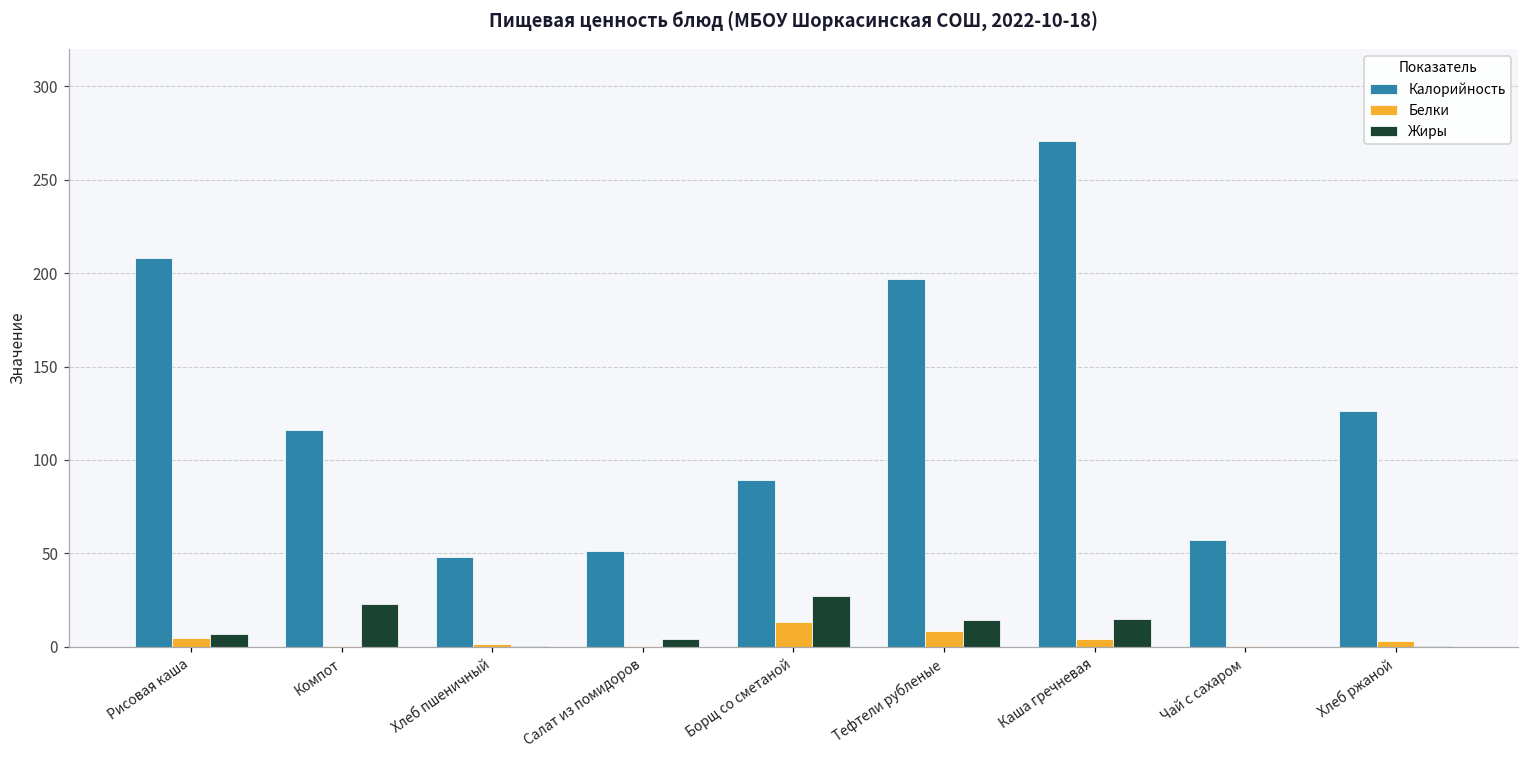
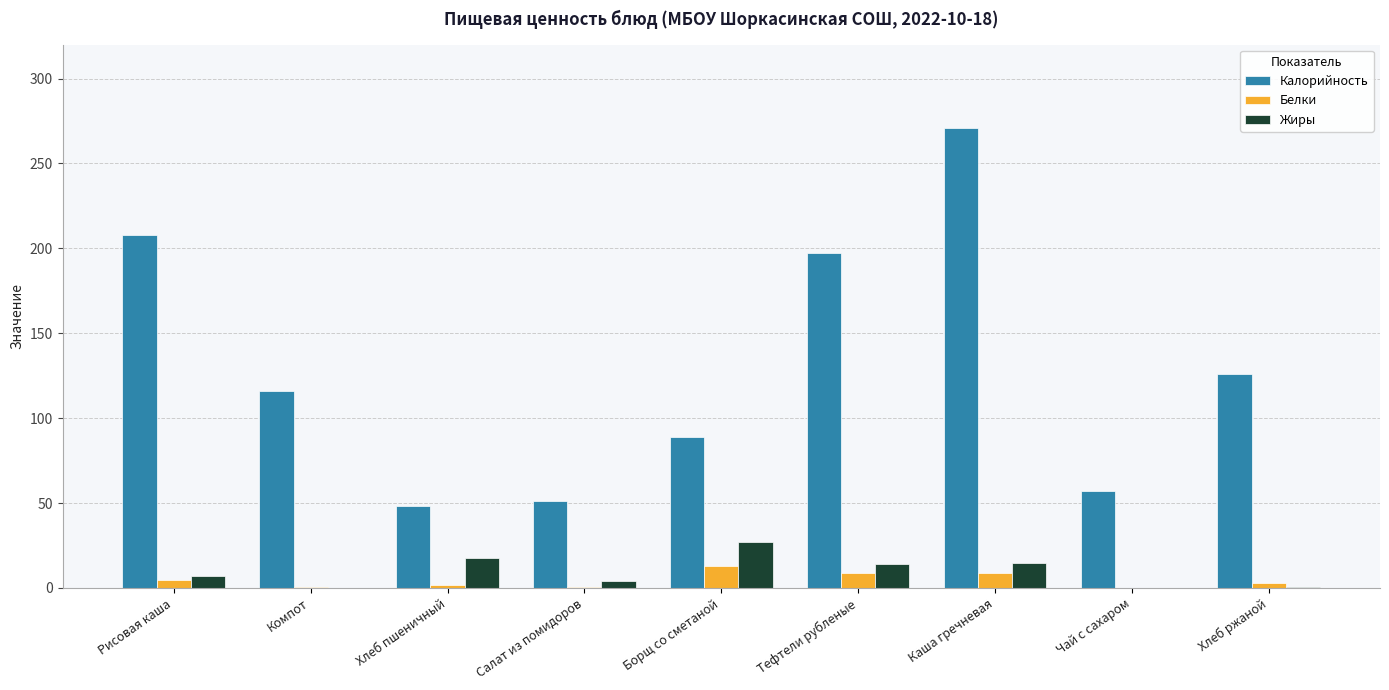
  {
    "Калорийность": {
      "Рисовая каша": 208,
      "Компот": 116,
      "Хлеб пшеничный": 48,
      "Салат из помидоров": 51,
      "Борщ со сметаной": 89,
      "Тефтели рубленые": 197,
      "Каша гречневая": 271,
      "Чай с сахаром": 57,
      "Хлеб ржаной": 126
    },
    "Белки": {
      "Рисовая каша": 4,
      "Хлеб пшеничный": 2,
      "Борщ со сметаной": 13,
      "Тефтели рубленые": 9,
-     "Каша гречневая": 4,
+     "Каша гречневая": 9,
      "Хлеб ржаной": 3
    },
    "Жиры": {
      "Рисовая каша": 7,
-     "Компот": 23,
-     "Хлеб пшеничный": 0,
+     "Компот": 0,
+     "Хлеб пшеничный": 18,
      "Салат из помидоров": 4,
      "Борщ со сметаной": 27,
      "Тефтели рубленые": 14,
      "Каша гречневая": 15,
      "Чай с сахаром": 0
    }
  }
